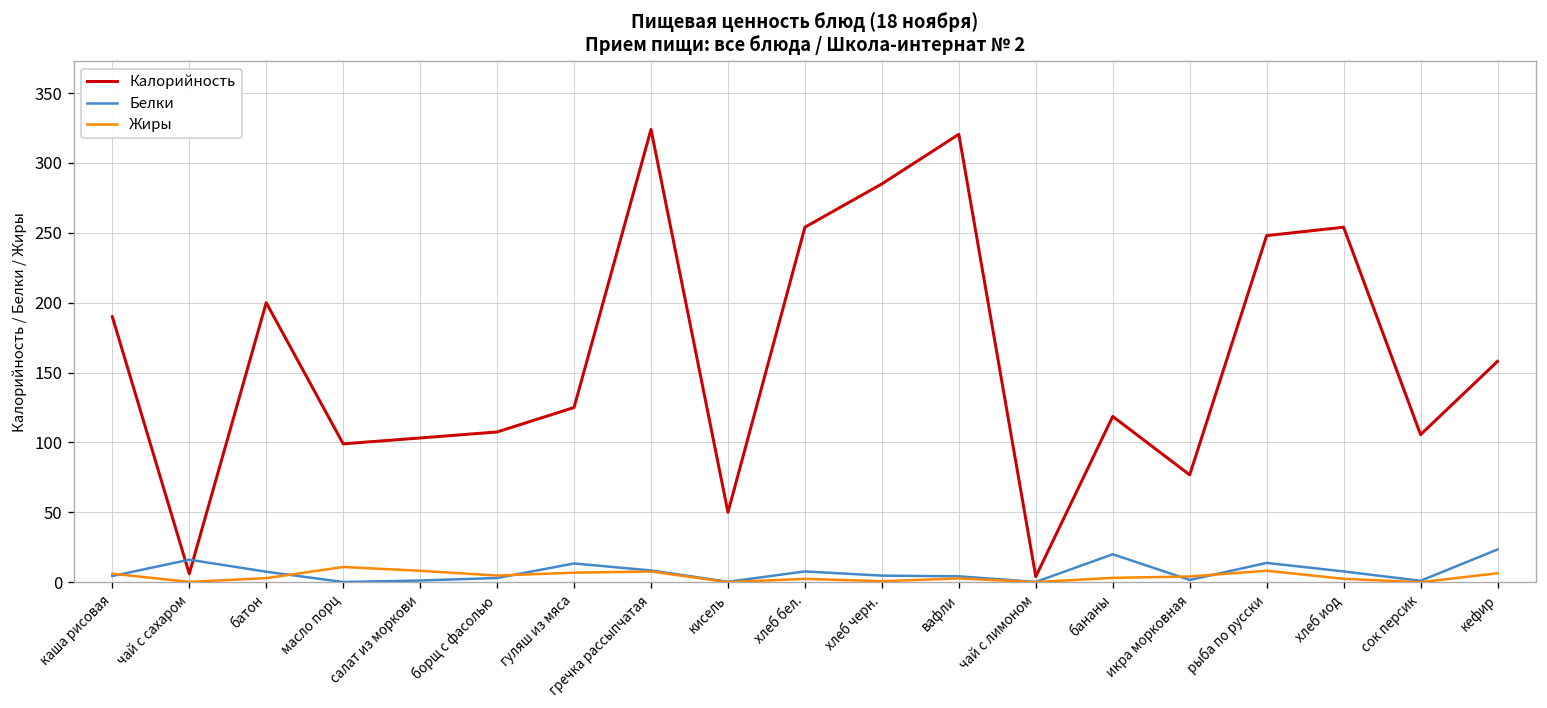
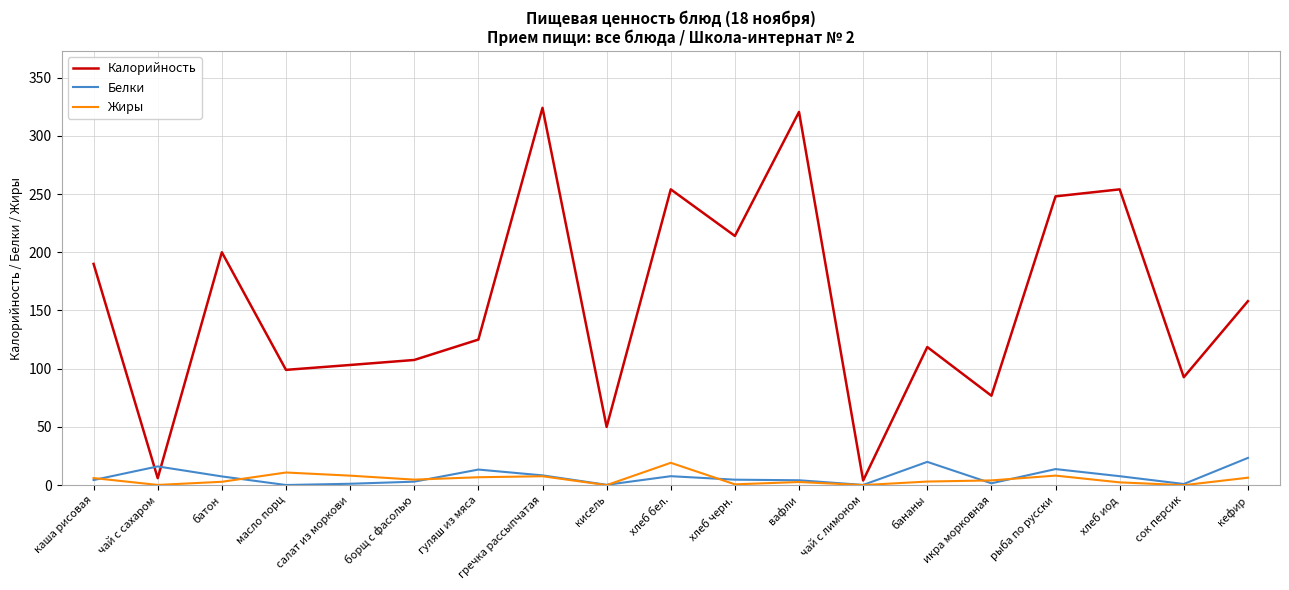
  {
    "Калорийность": {
      "каша рисовая": 190,
      "чай с сахаром": 6,
      "батон": 200,
      "масло порц": 99,
      "салат из моркови": 103,
      "борщ с фасолью": 108,
      "гуляш из мяса": 125,
      "гречка рассыпчатая": 324,
      "кисель": 50,
      "хлеб бел.": 254,
-     "хлеб черн.": 285,
+     "хлеб черн.": 214,
      "вафли": 321,
      "чай с лимоном": 4,
      "бананы": 119,
      "икра морковная": 77,
      "рыба по русски": 248,
      "хлеб иод": 254,
-     "сок персик": 106,
+     "сок персик": 93,
      "кефир": 158
    },
    "Белки": {
      "чай с сахаром": 16,
      "батон": 8,
      "масло порц": 0,
      "салат из моркови": 1,
      "гуляш из мяса": 13,
      "хлеб бел.": 8,
      "хлеб черн.": 5,
      "бананы": 20,
      "икра морковная": 2,
      "рыба по русски": 14,
      "хлеб иод": 8,
      "кефир": 23
    },
    "Жиры": {
      "чай с сахаром": 0,
      "батон": 3,
      "масло порц": 11,
      "салат из моркови": 8,
      "гуляш из мяса": 7,
-     "хлеб бел.": 2,
+     "хлеб бел.": 19,
      "хлеб черн.": 1,
      "бананы": 3,
      "икра морковная": 4,
      "рыба по русски": 8,
      "хлеб иод": 2,
      "кефир": 6
    }
  }
